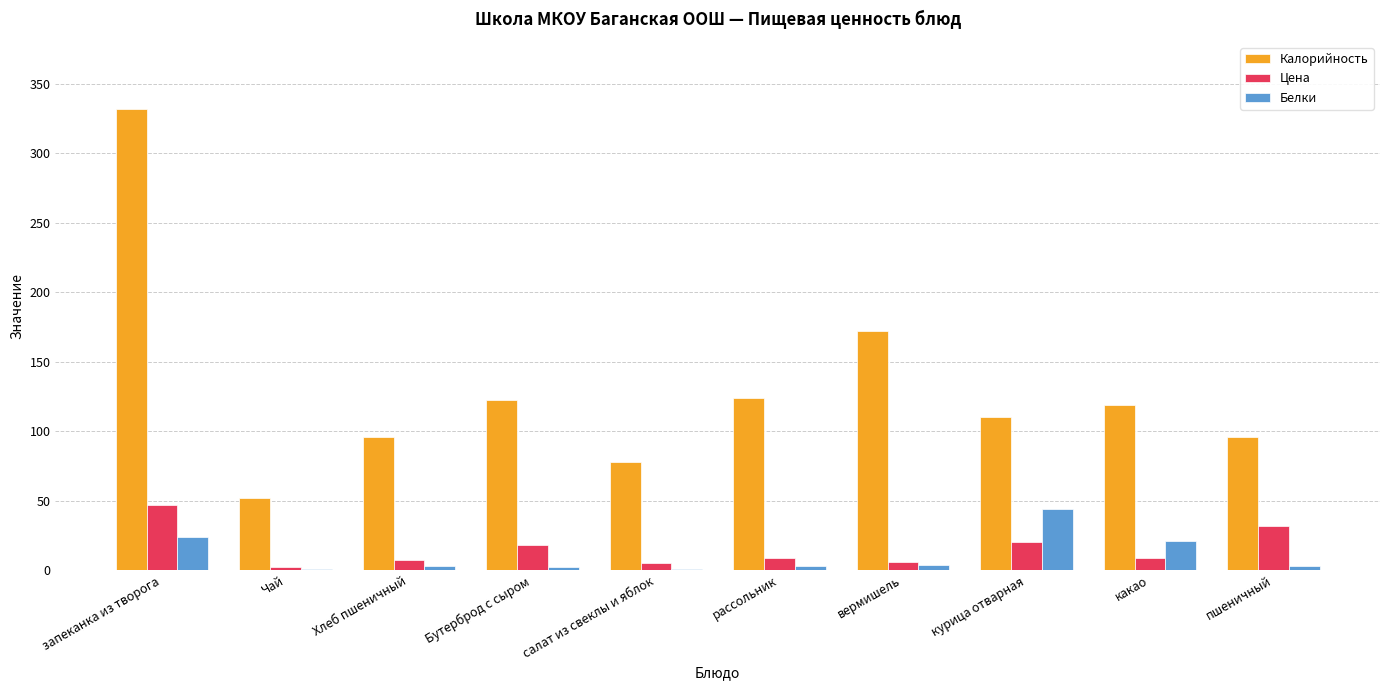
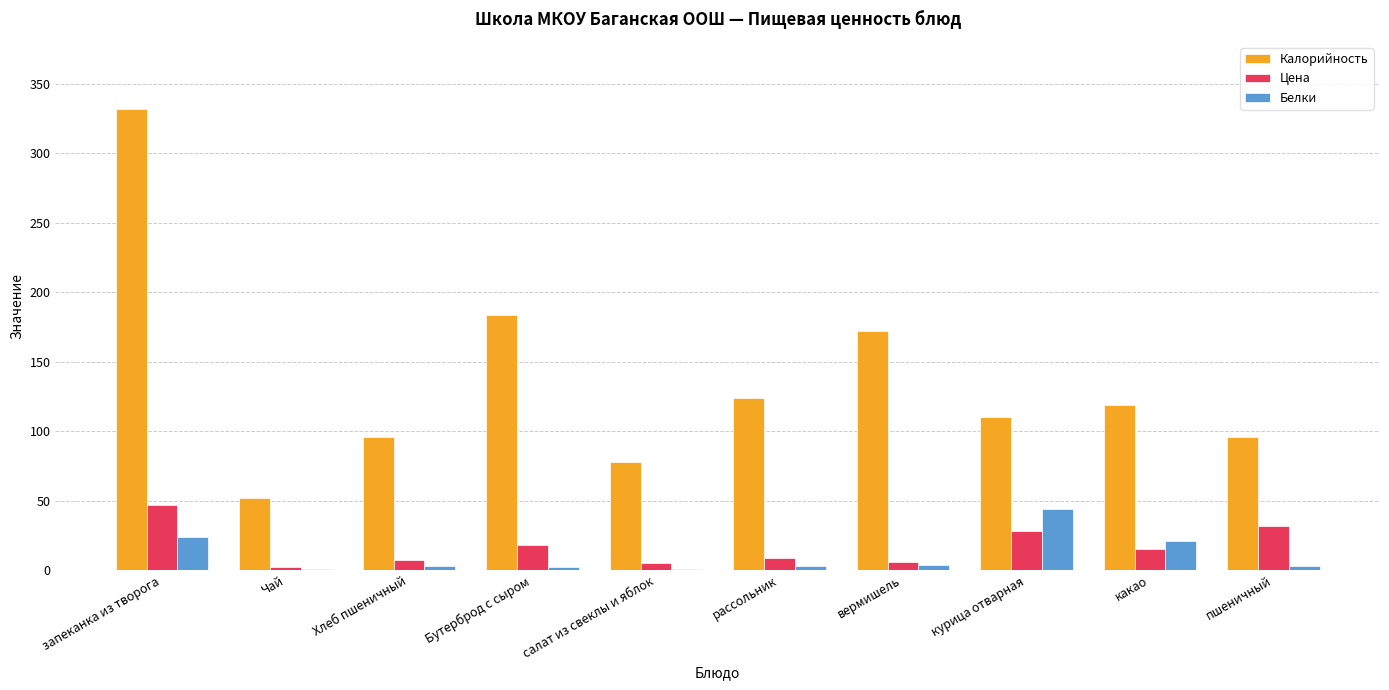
  {
    "Калорийность": {
      "запеканка из творога": 332,
      "Чай": 52,
      "Хлеб пшеничный": 96,
-     "Бутерброд с сыром": 122,
+     "Бутерброд с сыром": 184,
      "салат из свеклы и яблок": 78,
      "рассольник": 124,
      "вермишель": 172,
      "курица отварная": 110,
      "какао": 119,
      "пшеничный": 96
    },
    "Цена": {
      "запеканка из творога": 47,
      "Чай": 2,
      "Хлеб пшеничный": 8,
      "Бутерброд с сыром": 18,
      "салат из свеклы и яблок": 5,
      "рассольник": 9,
      "вермишель": 6,
-     "курица отварная": 20,
-     "какао": 9,
+     "курица отварная": 28,
+     "какао": 15,
      "пшеничный": 32
    },
    "Белки": {
      "запеканка из творога": 24,
      "Хлеб пшеничный": 3,
      "Бутерброд с сыром": 2,
      "рассольник": 3,
      "вермишель": 4,
      "курица отварная": 44,
      "какао": 21,
      "пшеничный": 3
    }
  }
